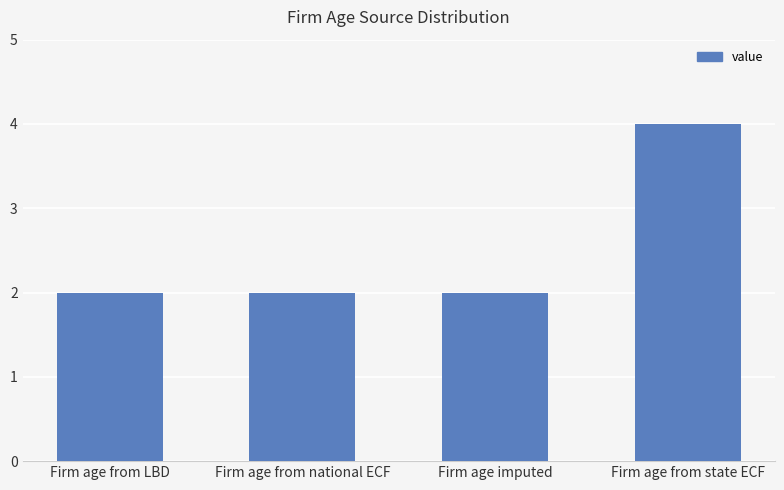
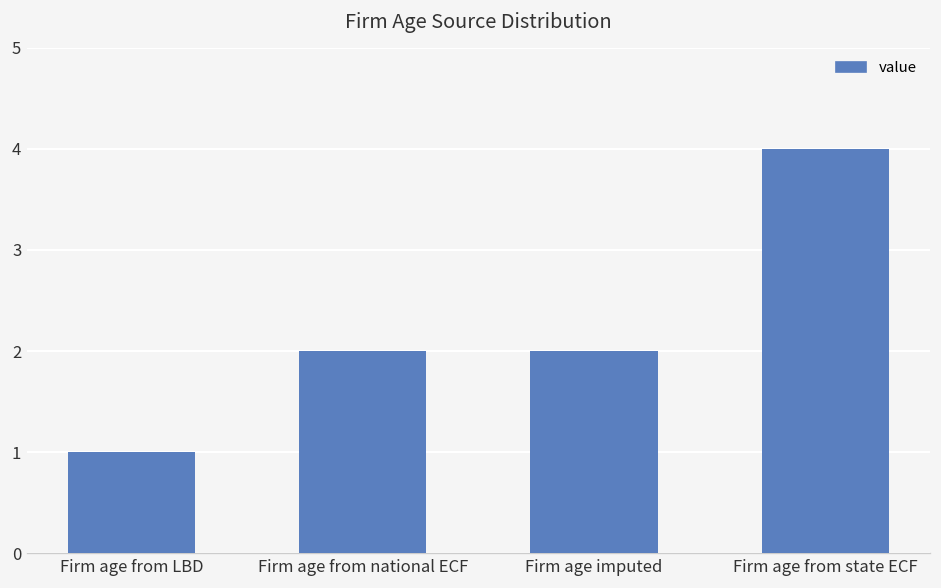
  {
-   "Firm age from LBD": 2,
+   "Firm age from LBD": 1,
    "Firm age from national ECF": 2,
    "Firm age imputed": 2,
    "Firm age from state ECF": 4
  }
